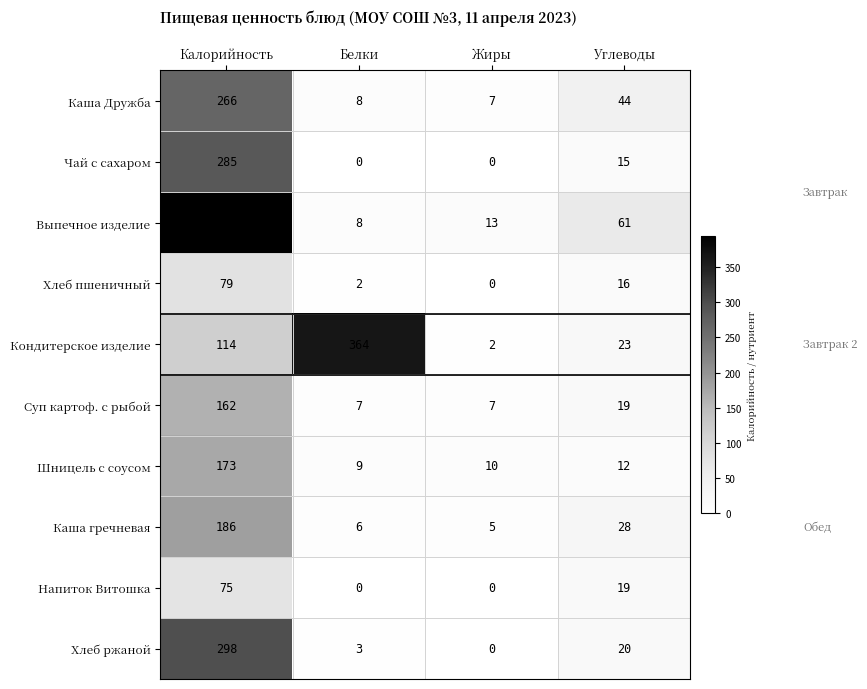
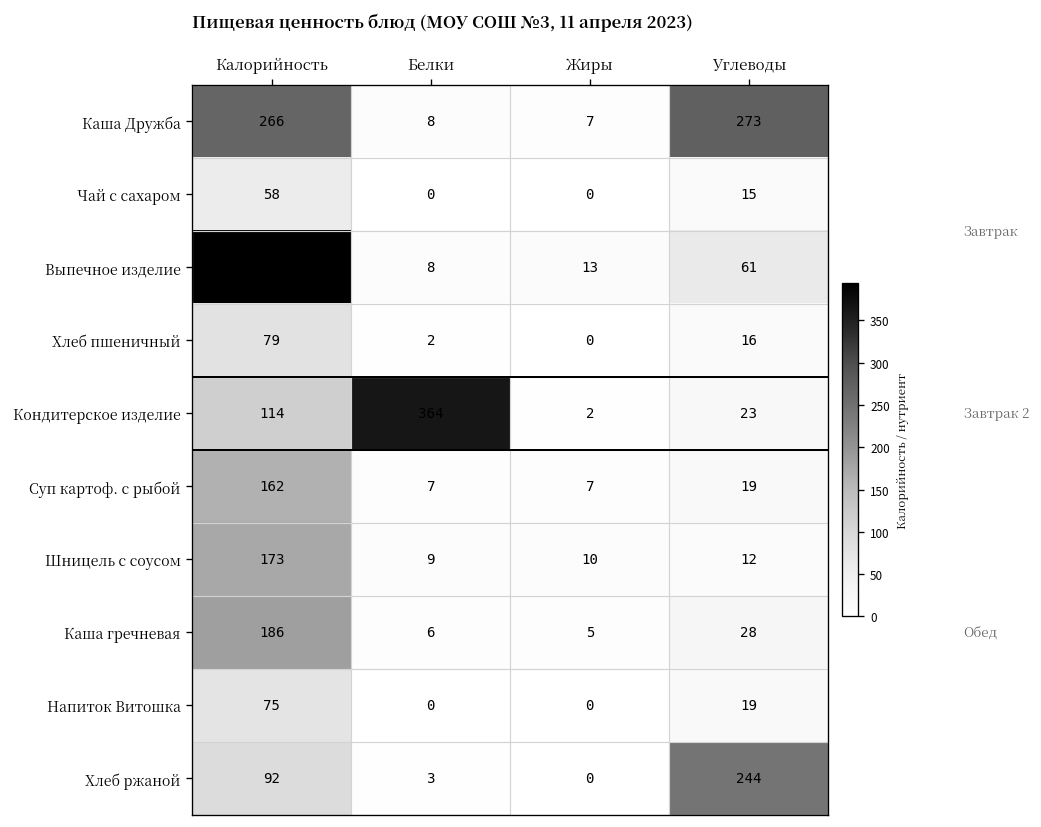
  {
    "Каша Дружба": {
      "Калорийность": 266,
      "Белки": 8,
      "Жиры": 7,
-     "Углеводы": 44
+     "Углеводы": 273
    },
    "Чай с сахаром": {
-     "Калорийность": 285,
+     "Калорийность": 58,
      "Белки": 0,
      "Жиры": 0,
      "Углеводы": 15
    },
    "Выпечное изделие": {
      "Белки": 8,
      "Жиры": 13,
      "Углеводы": 61
    },
    "Хлеб пшеничный": {
      "Калорийность": 79,
      "Белки": 2,
      "Жиры": 0,
      "Углеводы": 16
    },
    "Кондитерское изделие": {
      "Калорийность": 114,
      "Жиры": 2,
      "Углеводы": 23
    },
    "Суп картоф. с рыбой": {
      "Калорийность": 162,
      "Белки": 7,
      "Жиры": 7,
      "Углеводы": 19
    },
    "Шницель с соусом": {
      "Калорийность": 173,
      "Белки": 9,
      "Жиры": 10,
      "Углеводы": 12
    },
    "Каша гречневая": {
      "Калорийность": 186,
      "Белки": 6,
      "Жиры": 5,
      "Углеводы": 28
    },
    "Напиток Витошка": {
      "Калорийность": 75,
      "Белки": 0,
      "Жиры": 0,
      "Углеводы": 19
    },
    "Хлеб ржаной": {
-     "Калорийность": 298,
+     "Калорийность": 92,
      "Белки": 3,
      "Жиры": 0,
-     "Углеводы": 20
+     "Углеводы": 244
    }
  }
